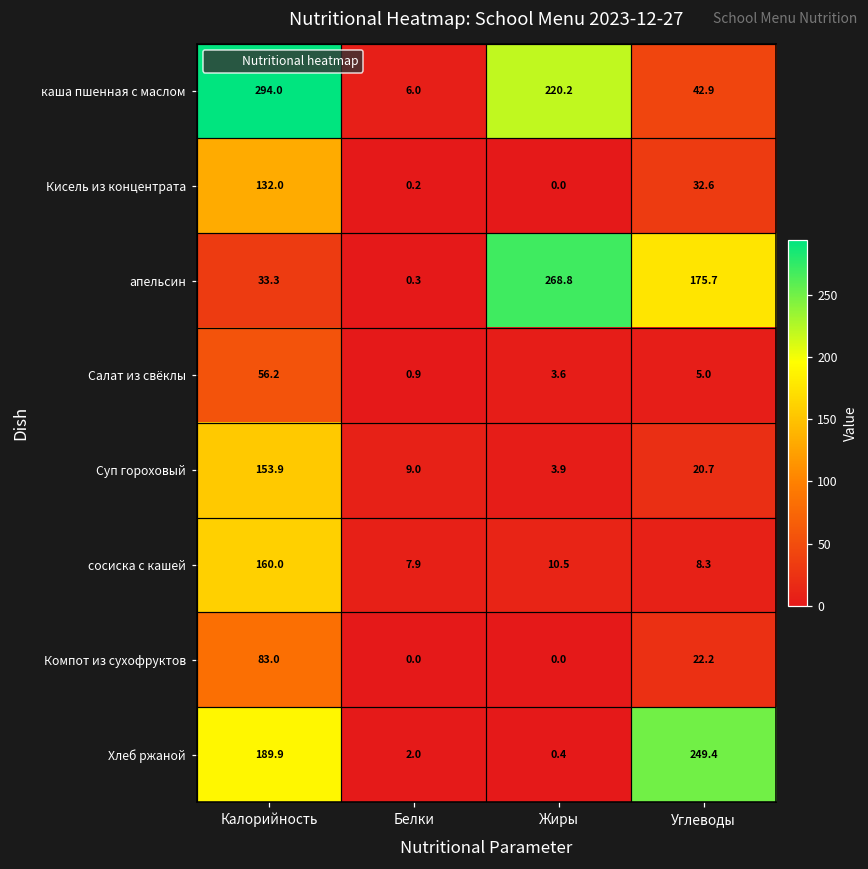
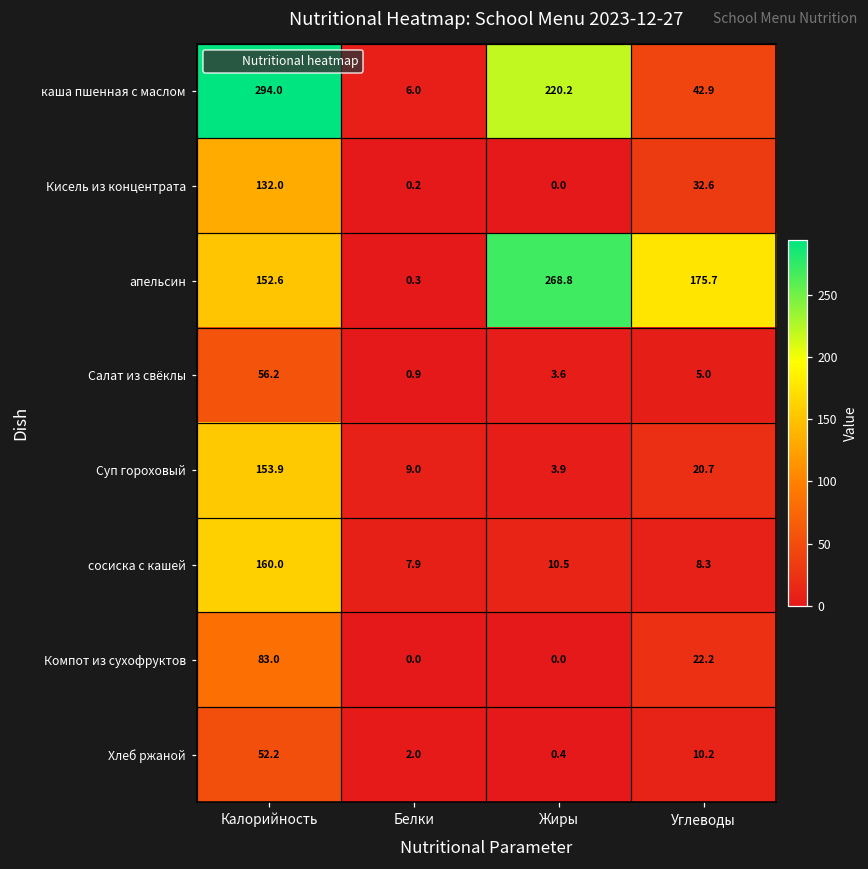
  {
    "каша пшенная с маслом": {
      "Калорийность": 294.0,
      "Белки": 6.0,
      "Жиры": 220.2,
      "Углеводы": 42.9
    },
    "Кисель из концентрата": {
      "Калорийность": 132.0,
      "Белки": 0.2,
      "Жиры": 0.0,
      "Углеводы": 32.6
    },
    "апельсин": {
-     "Калорийность": 33.3,
+     "Калорийность": 152.6,
      "Белки": 0.3,
      "Жиры": 268.8,
      "Углеводы": 175.7
    },
    "Салат из свёклы": {
      "Калорийность": 56.2,
      "Белки": 0.9,
      "Жиры": 3.6,
      "Углеводы": 5.0
    },
    "Суп гороховый": {
      "Калорийность": 153.9,
      "Белки": 9.0,
      "Жиры": 3.9,
      "Углеводы": 20.7
    },
    "сосиска с кашей": {
      "Калорийность": 160.0,
      "Белки": 7.9,
      "Жиры": 10.5,
      "Углеводы": 8.3
    },
    "Компот из сухофруктов": {
      "Калорийность": 83.0,
      "Белки": 0.0,
      "Жиры": 0.0,
      "Углеводы": 22.2
    },
    "Хлеб ржаной": {
-     "Калорийность": 189.9,
+     "Калорийность": 52.2,
      "Белки": 2.0,
      "Жиры": 0.4,
-     "Углеводы": 249.4
+     "Углеводы": 10.2
    }
  }
